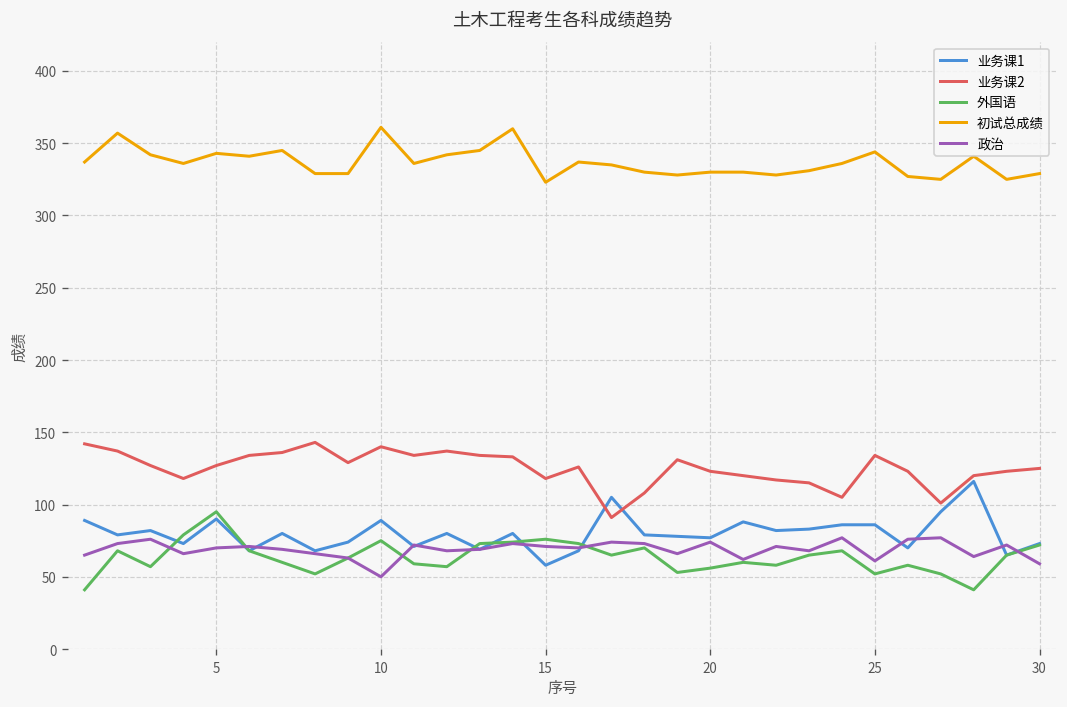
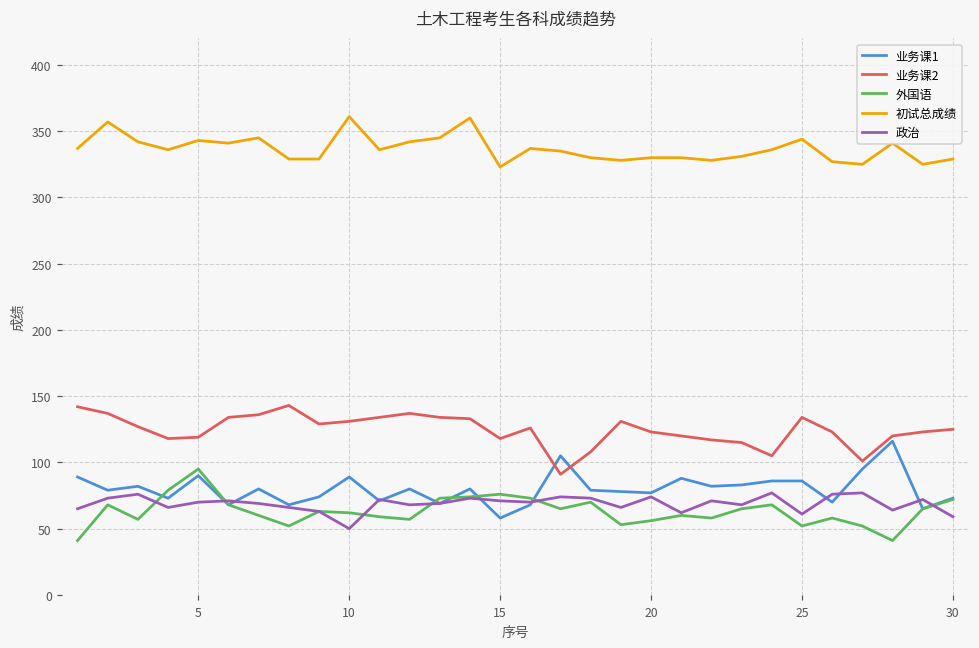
  {
    "业务课1": {
      "5": 90,
      "10": 89,
      "15": 58,
      "20": 77,
      "25": 86
    },
    "业务课2": {
-     "5": 127,
-     "10": 140,
+     "5": 119,
+     "10": 131,
      "15": 118,
      "20": 123,
      "25": 134,
      "30": 125
    },
    "外国语": {
      "5": 95,
-     "10": 75,
+     "10": 62,
      "15": 76,
      "20": 56,
      "25": 52
    },
    "初试总成绩": {
      "5": 343,
      "10": 361,
      "15": 323,
      "20": 330,
      "25": 344,
      "30": 329
    },
    "政治": {
      "5": 70,
      "10": 50,
      "15": 71,
      "20": 74,
      "25": 61,
      "30": 59
    }
  }
